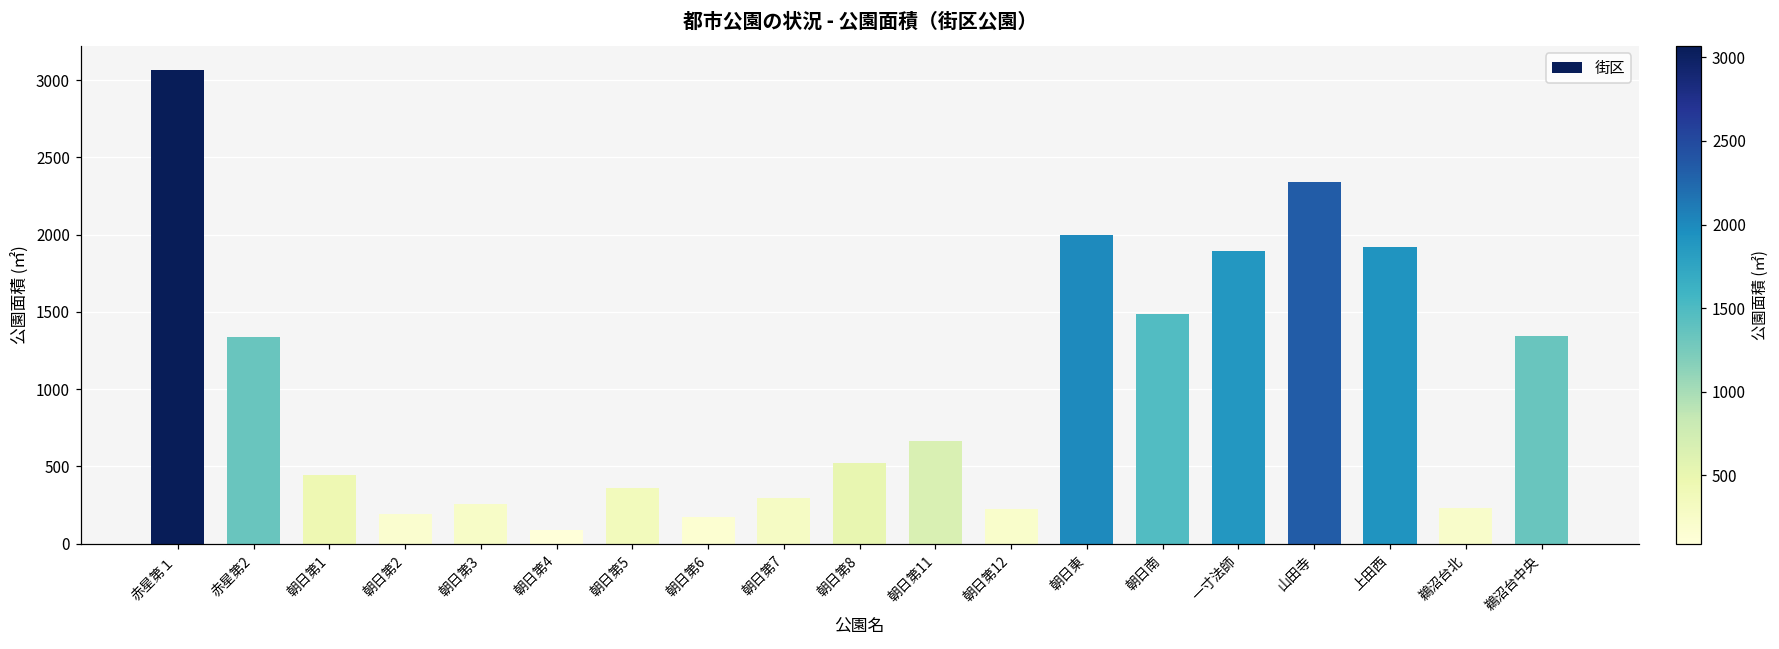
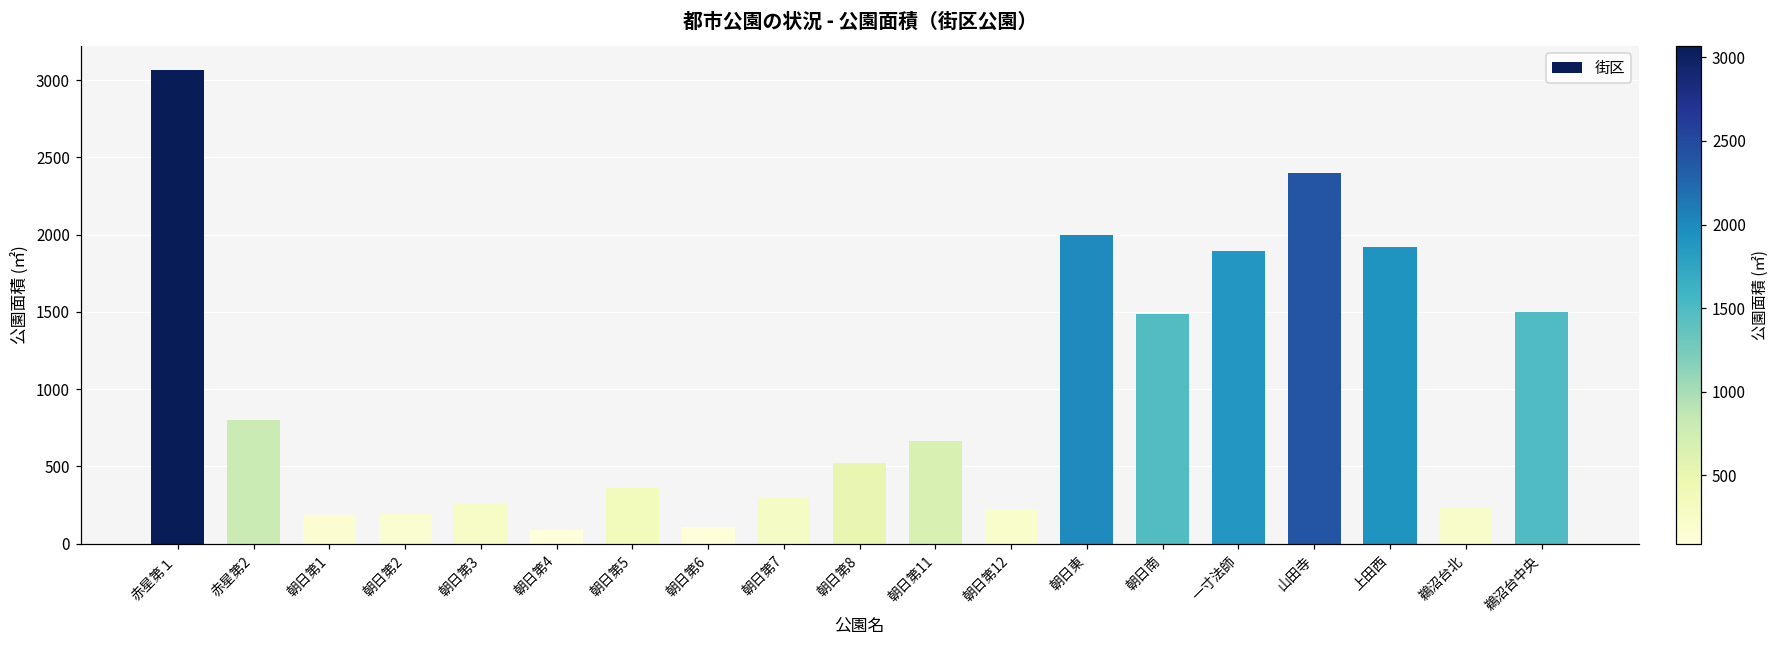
  {
    "赤星第１": 3070,
-   "赤星第2": 1340,
-   "朝日第1": 440,
+   "赤星第2": 800,
+   "朝日第1": 180,
    "朝日第2": 190,
    "朝日第3": 260,
    "朝日第4": 90,
    "朝日第5": 360,
-   "朝日第6": 170,
+   "朝日第6": 110,
    "朝日第7": 300,
    "朝日第8": 520,
    "朝日第11": 670,
    "朝日第12": 220,
    "朝日東": 2000,
    "朝日南": 1480,
    "一寸法師": 1890,
-   "山田寺": 2340,
+   "山田寺": 2400,
    "上田西": 1920,
    "鵜沼台北": 230,
-   "鵜沼台中央": 1340
+   "鵜沼台中央": 1500
  }
